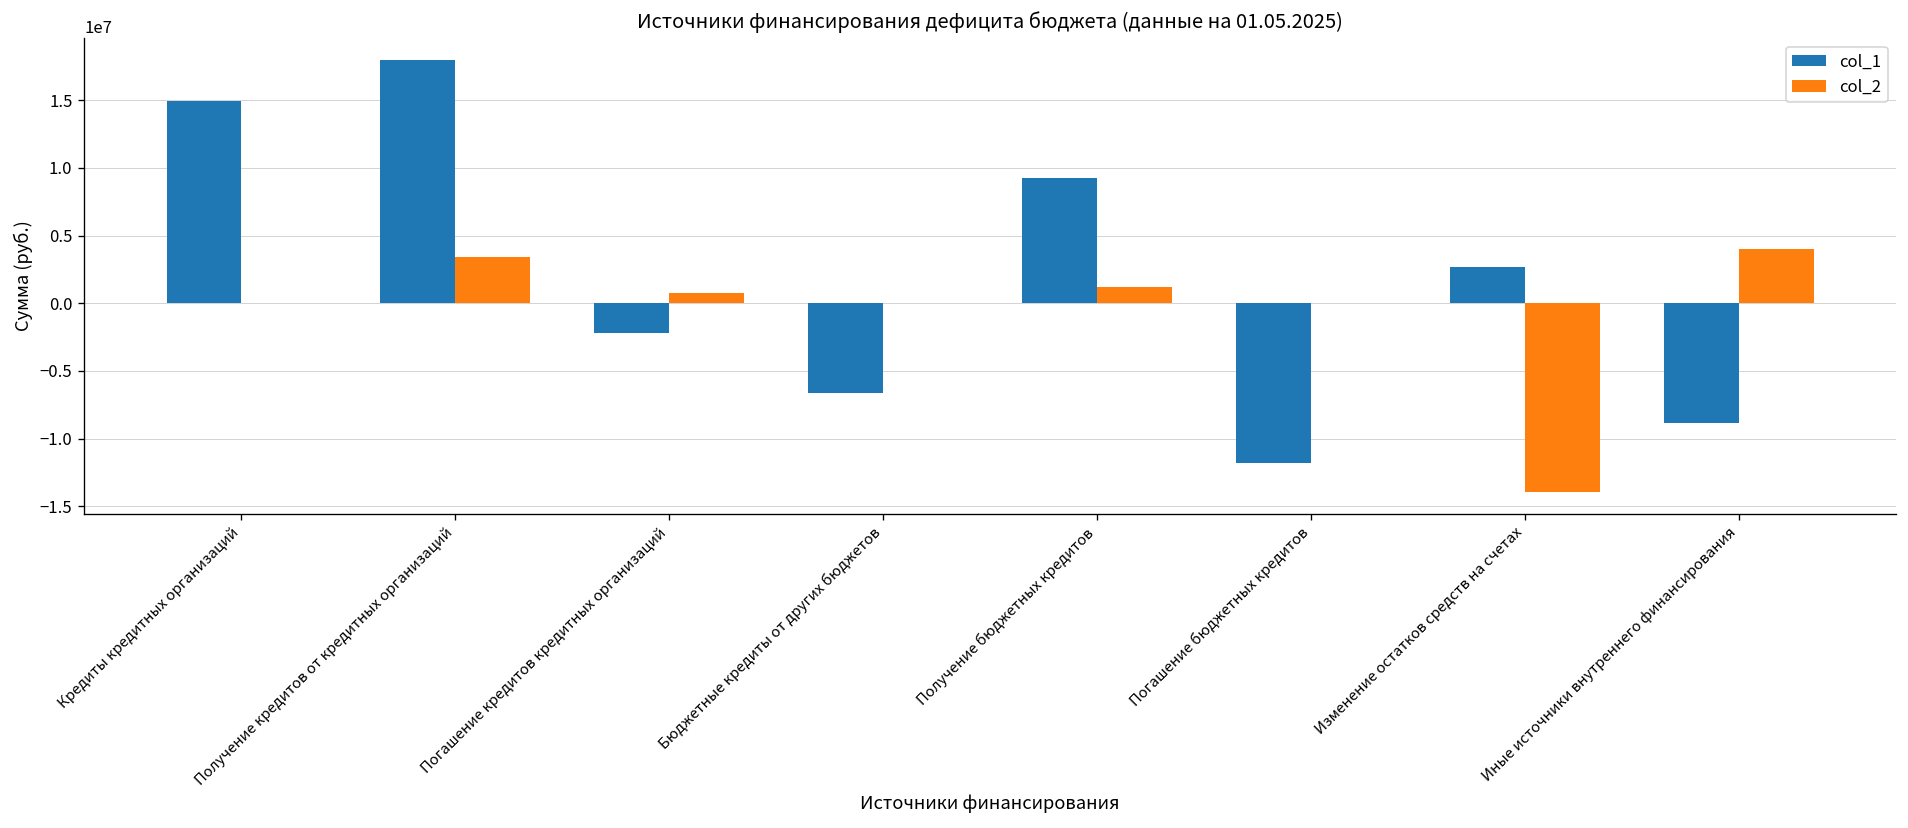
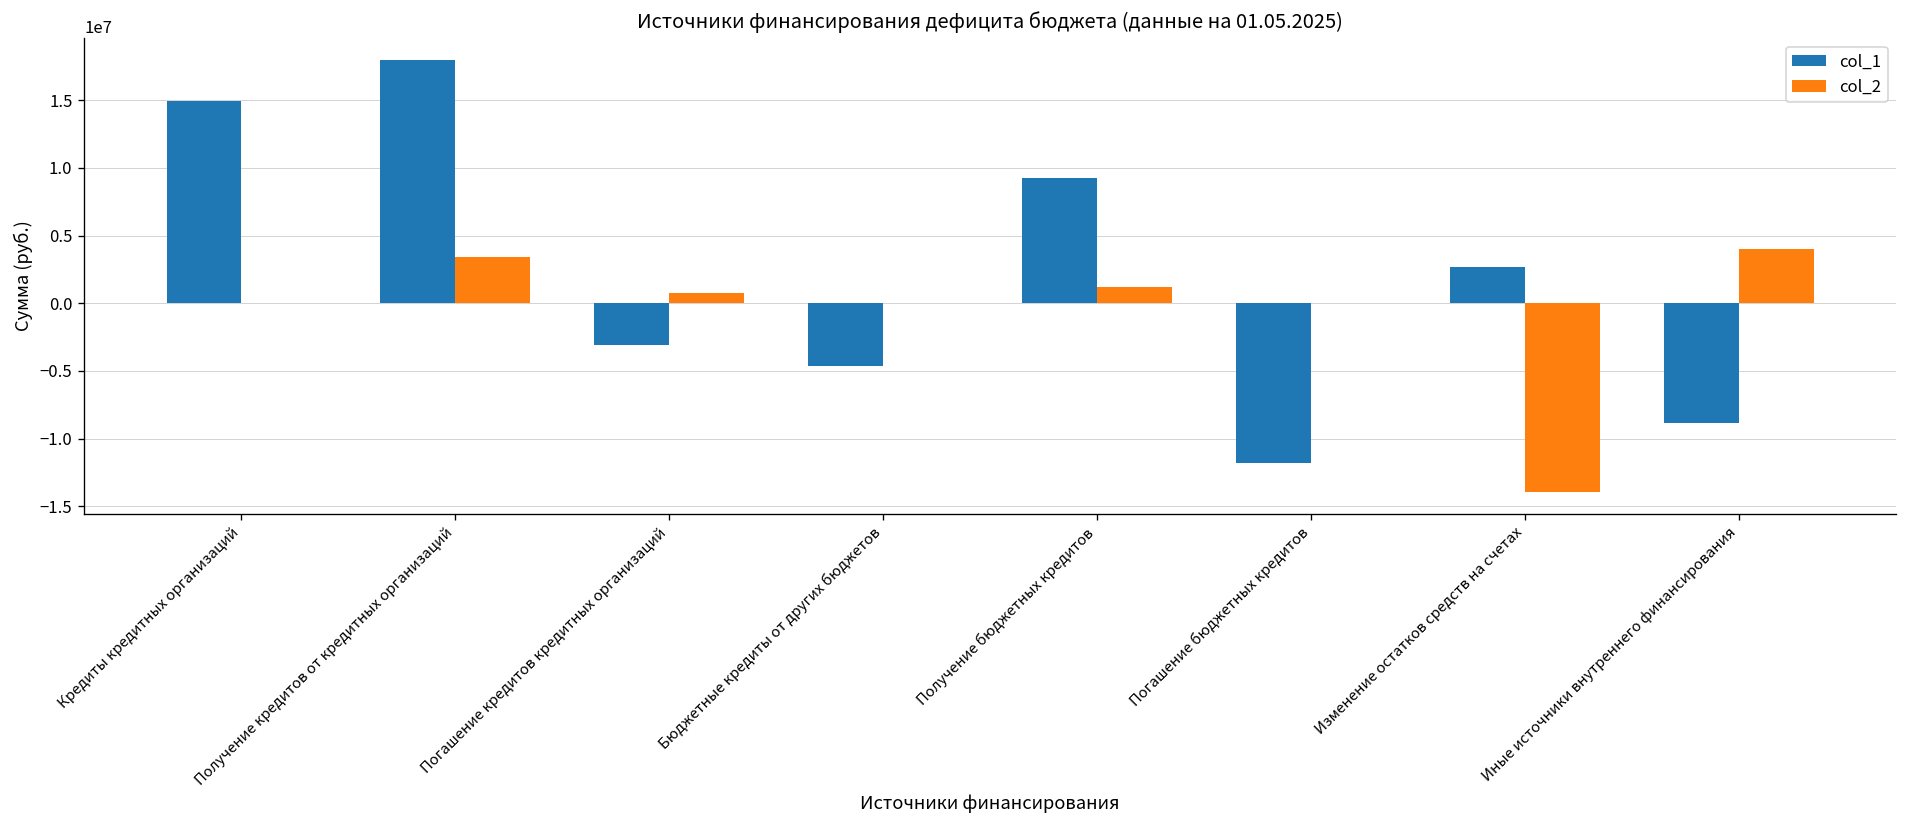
  {
    "col_1": {
      "Кредиты кредитных организаций": 14900000,
      "Получение кредитов от кредитных организаций": 18000000,
-     "Погашение кредитов кредитных организаций": -2200000,
-     "Бюджетные кредиты от других бюджетов": -6600000,
+     "Погашение кредитов кредитных организаций": -3100000,
+     "Бюджетные кредиты от других бюджетов": -4600000,
      "Получение бюджетных кредитов": 9300000,
      "Погашение бюджетных кредитов": -11800000,
      "Изменение остатков средств на счетах": 2700000,
      "Иные источники внутреннего финансирования": -8800000
    },
    "col_2": {
      "Кредиты кредитных организаций": 0,
      "Получение кредитов от кредитных организаций": 3400000,
      "Погашение кредитов кредитных организаций": 700000,
      "Бюджетные кредиты от других бюджетов": 0,
      "Получение бюджетных кредитов": 1200000,
      "Погашение бюджетных кредитов": 0,
      "Изменение остатков средств на счетах": -13900000,
      "Иные источники внутреннего финансирования": 4000000
    }
  }
